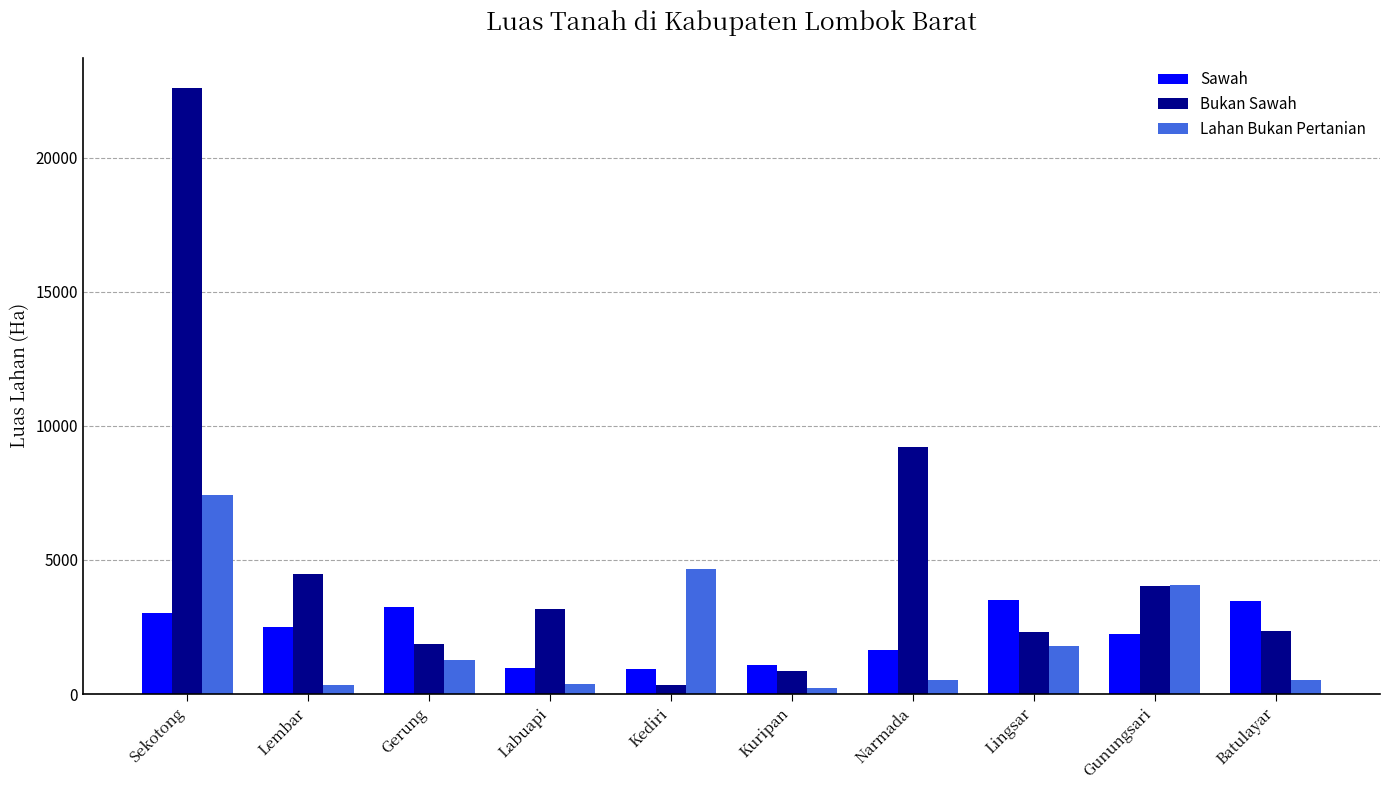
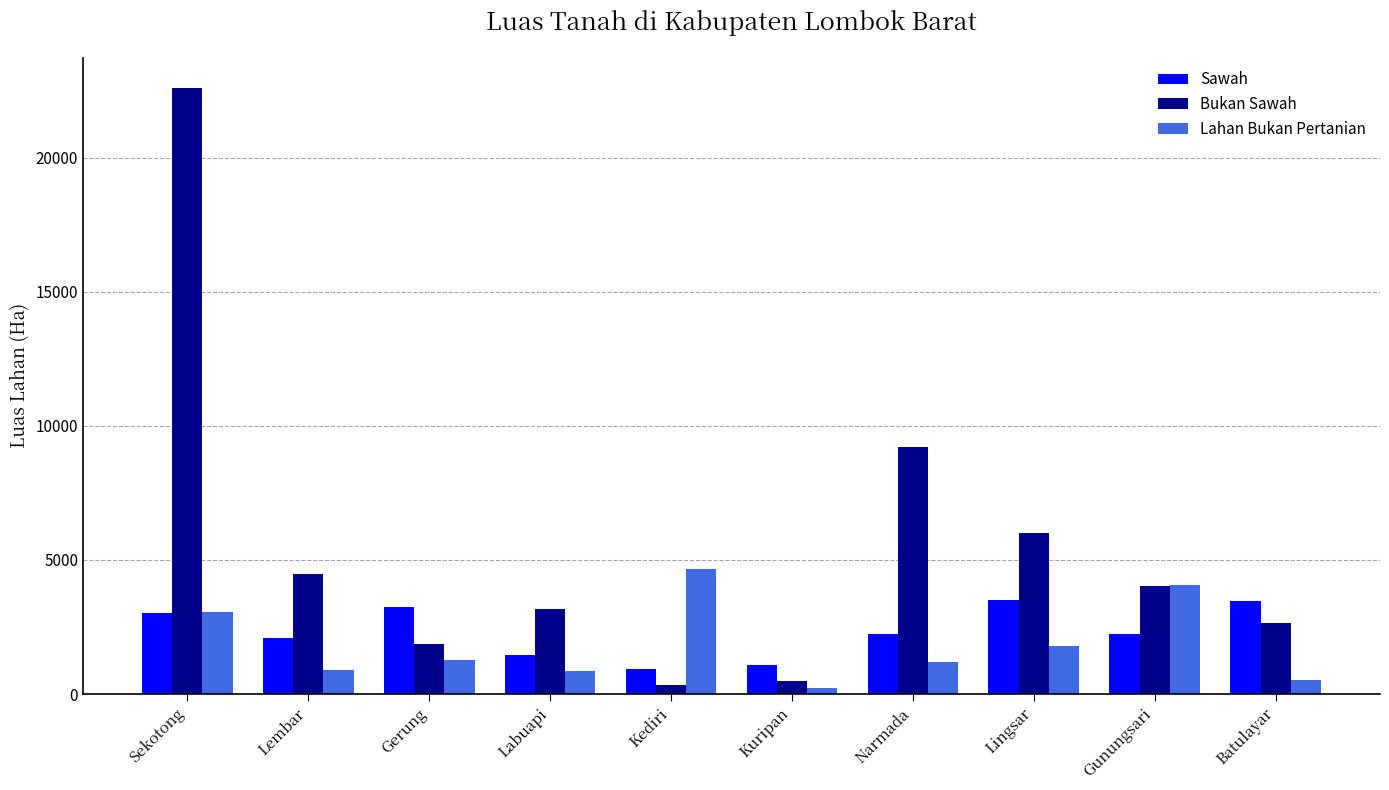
  {
    "Sawah": {
      "Sekotong": 3000,
-     "Lembar": 2500,
+     "Lembar": 2100,
      "Gerung": 3300,
-     "Labuapi": 1000,
+     "Labuapi": 1500,
      "Kediri": 900,
      "Kuripan": 1100,
-     "Narmada": 1600,
+     "Narmada": 2200,
      "Lingsar": 3500,
      "Gunungsari": 2200,
      "Batulayar": 3500
    },
    "Bukan Sawah": {
      "Sekotong": 22600,
      "Lembar": 4500,
      "Gerung": 1900,
      "Labuapi": 3200,
      "Kediri": 300,
-     "Kuripan": 900,
+     "Kuripan": 500,
      "Narmada": 9200,
-     "Lingsar": 2300,
+     "Lingsar": 6000,
      "Gunungsari": 4000,
-     "Batulayar": 2300
+     "Batulayar": 2700
    },
    "Lahan Bukan Pertanian": {
-     "Sekotong": 7400,
-     "Lembar": 300,
+     "Sekotong": 3100,
+     "Lembar": 900,
      "Gerung": 1300,
-     "Labuapi": 400,
+     "Labuapi": 900,
      "Kediri": 4700,
      "Kuripan": 200,
-     "Narmada": 500,
+     "Narmada": 1200,
      "Lingsar": 1800,
      "Gunungsari": 4100,
      "Batulayar": 500
    }
  }
